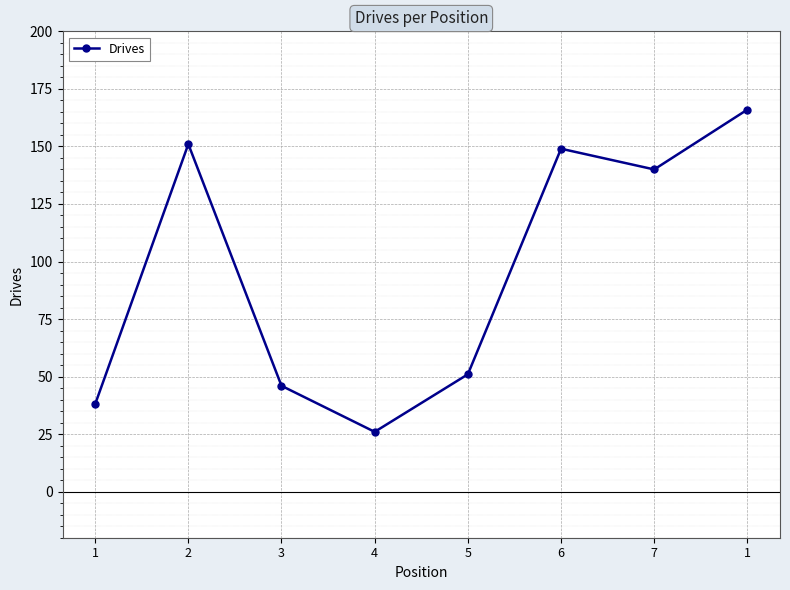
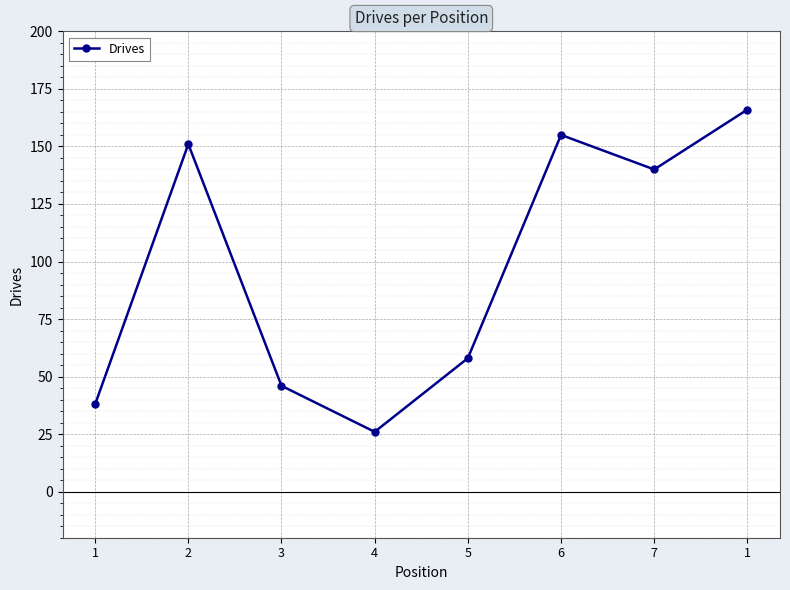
  {
    "2": 151,
    "3": 46,
    "4": 26,
-   "5": 51,
-   "6": 149,
+   "5": 58,
+   "6": 155,
    "7": 140
  }
